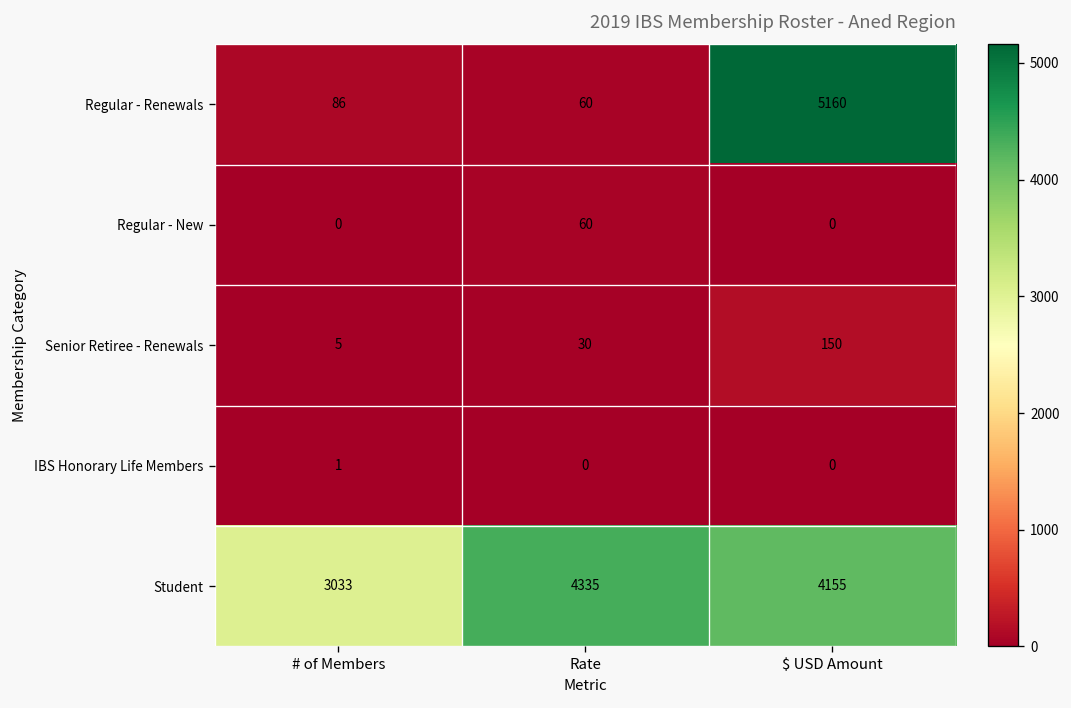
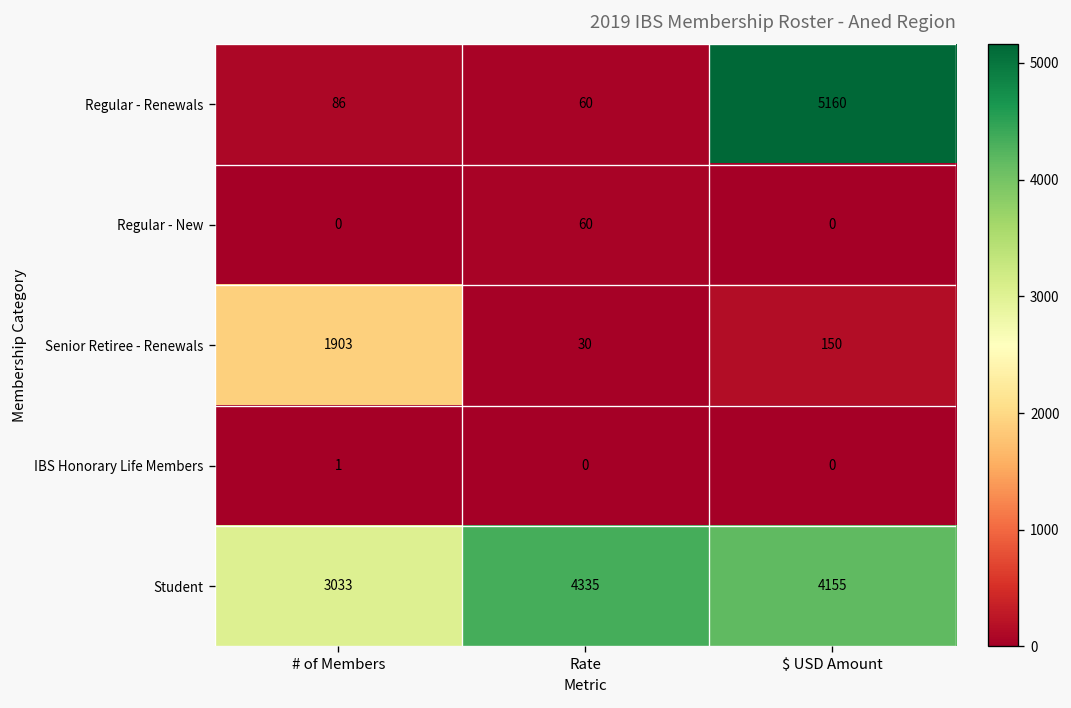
  {
    "Regular - Renewals": {
      "# of Members": 86,
      "Rate": 60,
      "$ USD Amount": 5160
    },
    "Regular - New": {
      "# of Members": 0,
      "Rate": 60,
      "$ USD Amount": 0
    },
    "Senior Retiree - Renewals": {
-     "# of Members": 5,
+     "# of Members": 1903,
      "Rate": 30,
      "$ USD Amount": 150
    },
    "IBS Honorary Life Members": {
      "# of Members": 1,
      "Rate": 0,
      "$ USD Amount": 0
    },
    "Student": {
      "# of Members": 3033,
      "Rate": 4335,
      "$ USD Amount": 4155
    }
  }
